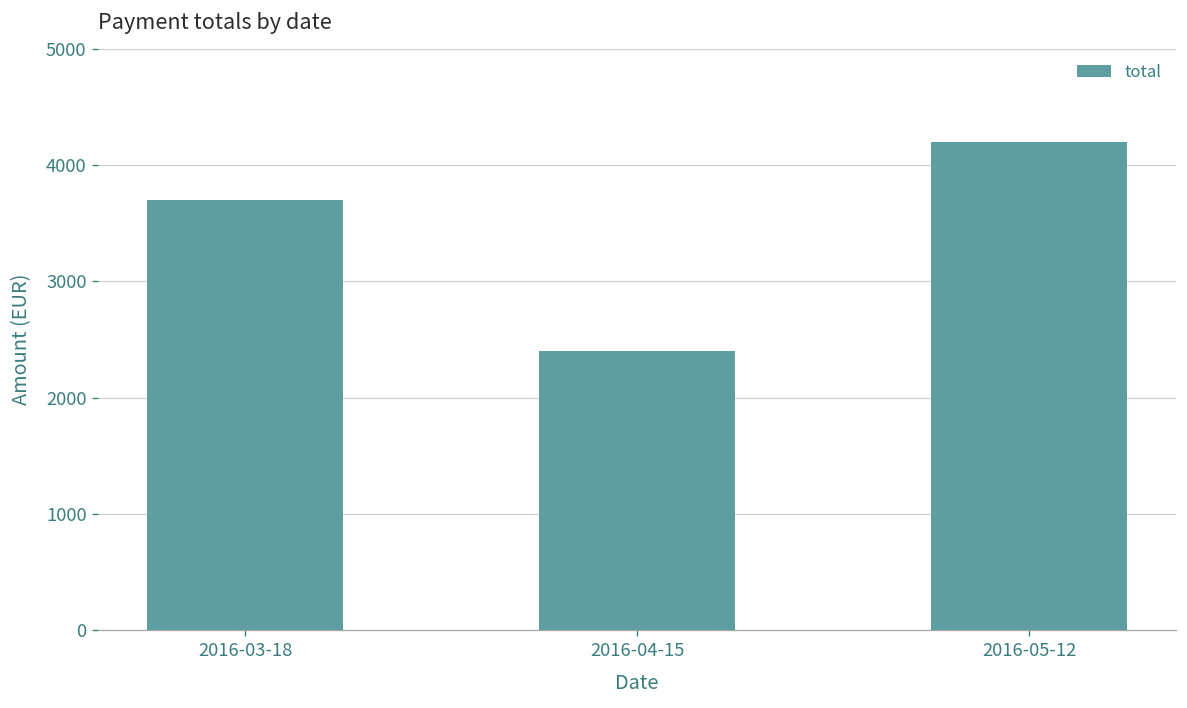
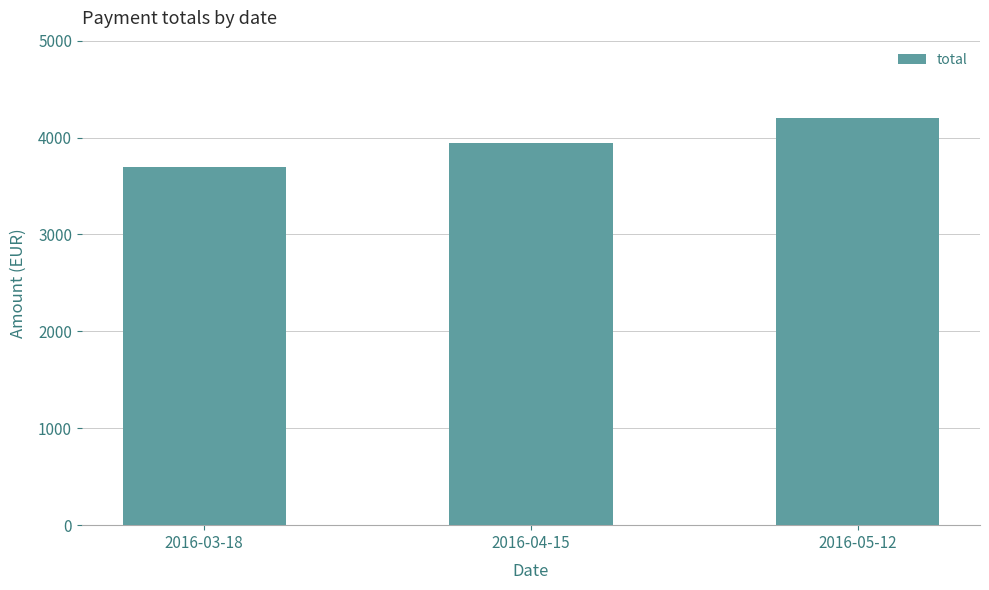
  {
    "2016-03-18": 3700,
-   "2016-04-15": 2400,
+   "2016-04-15": 3900,
    "2016-05-12": 4200
  }
